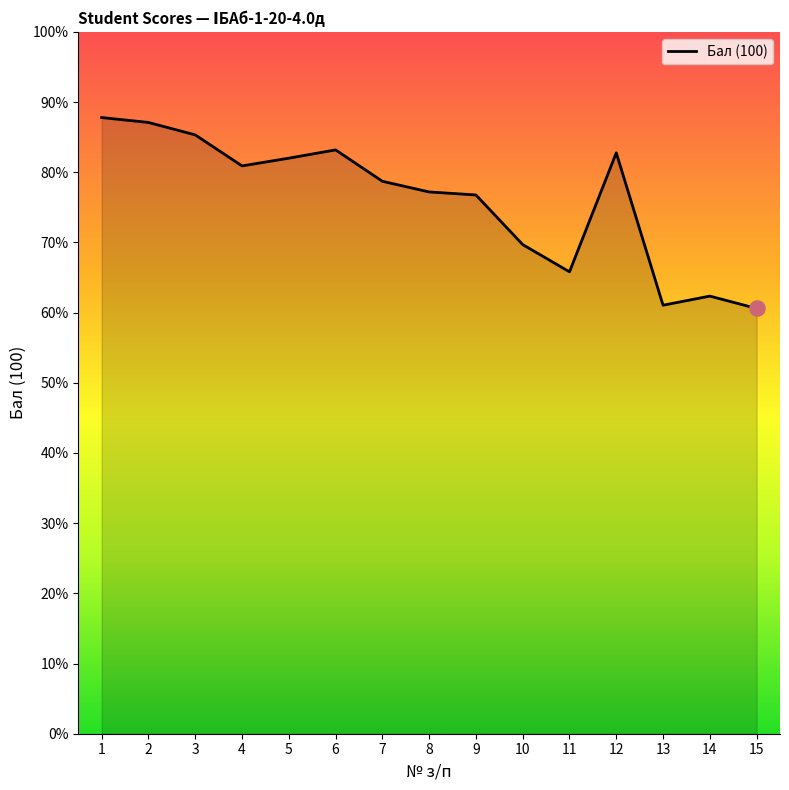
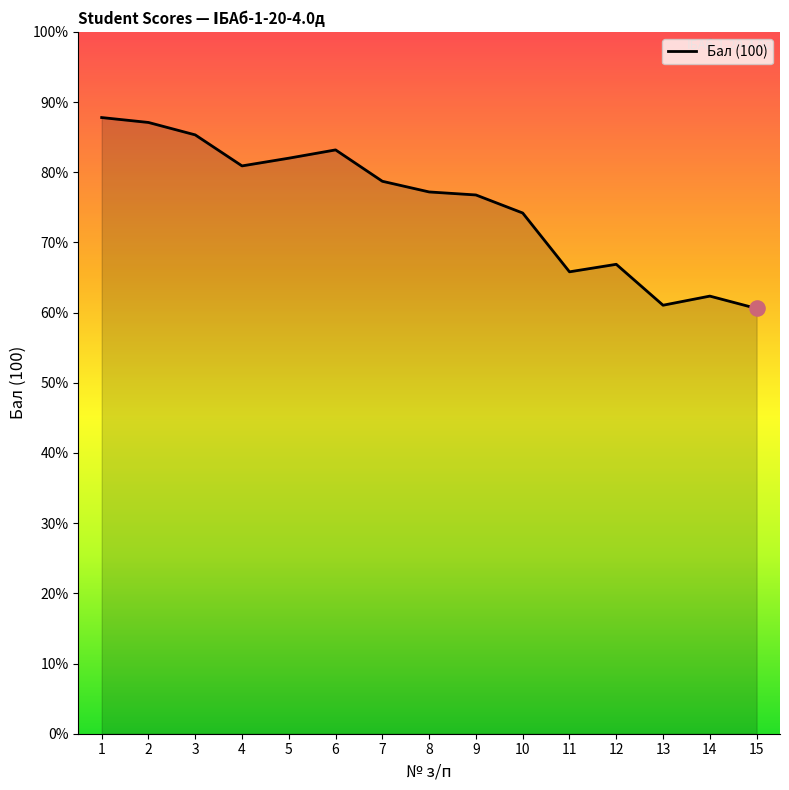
  {
    "Бал (100)": {
      "1": "88%",
      "2": "87%",
      "3": "85%",
      "4": "81%",
      "5": "82%",
      "6": "83%",
      "7": "79%",
      "8": "77%",
      "9": "77%",
-     "10": "70%",
+     "10": "74%",
      "11": "66%",
-     "12": "83%",
+     "12": "67%",
      "13": "61%",
      "14": "62%"
    }
  }
